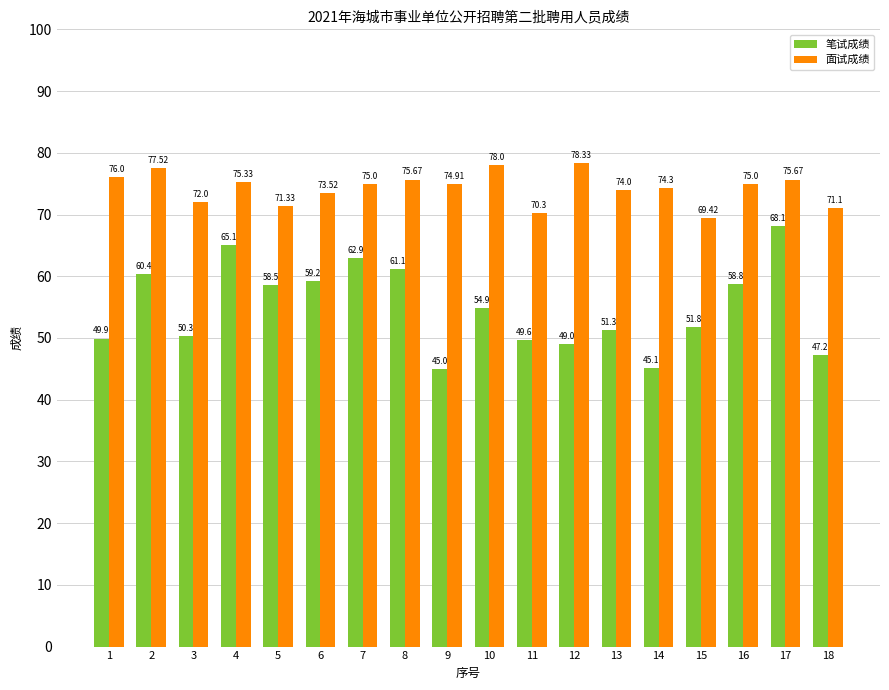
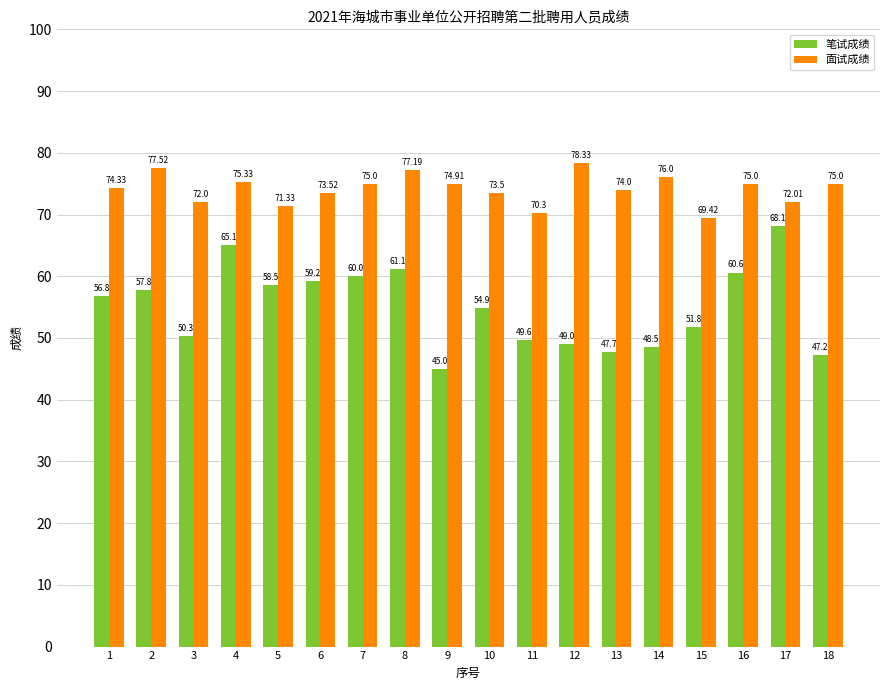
  {
    "笔试成绩": {
-     "1": 49.9,
-     "2": 60.4,
+     "1": 56.8,
+     "2": 57.8,
      "3": 50.3,
      "4": 65.1,
      "5": 58.5,
      "6": 59.2,
-     "7": 62.9,
+     "7": 60.0,
      "8": 61.1,
      "9": 45.0,
      "10": 54.9,
      "11": 49.6,
      "12": 49.0,
-     "13": 51.3,
-     "14": 45.1,
+     "13": 47.7,
+     "14": 48.5,
      "15": 51.8,
-     "16": 58.8,
+     "16": 60.6,
      "17": 68.1,
      "18": 47.2
    },
    "面试成绩": {
-     "1": 76.0,
+     "1": 74.33,
      "2": 77.52,
      "3": 72.0,
      "4": 75.33,
      "5": 71.33,
      "6": 73.52,
      "7": 75.0,
-     "8": 75.67,
+     "8": 77.19,
      "9": 74.91,
-     "10": 78.0,
+     "10": 73.5,
      "11": 70.3,
      "12": 78.33,
      "13": 74.0,
-     "14": 74.3,
+     "14": 76.0,
      "15": 69.42,
      "16": 75.0,
-     "17": 75.67,
-     "18": 71.1
+     "17": 72.01,
+     "18": 75.0
    }
  }
